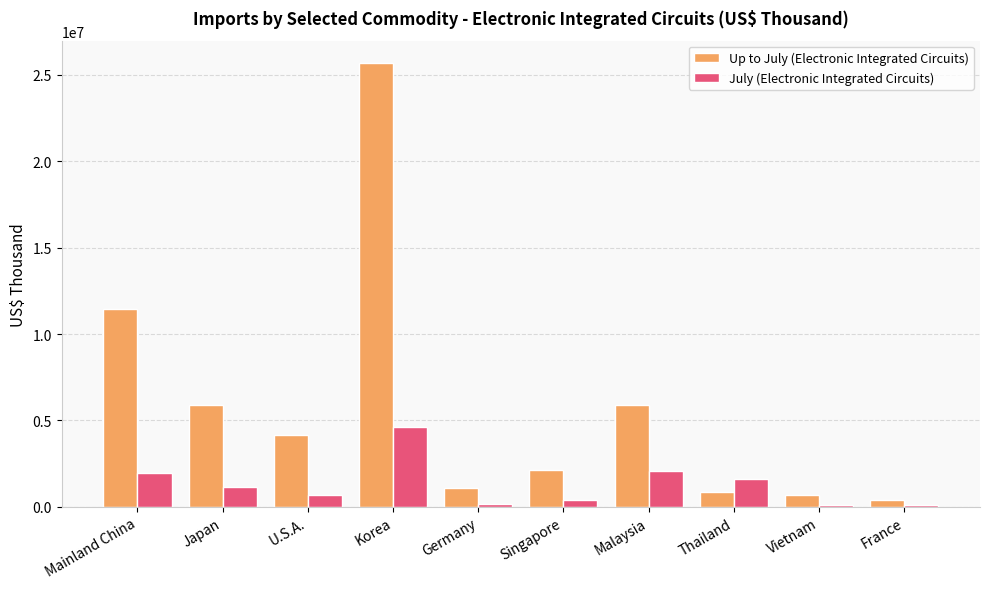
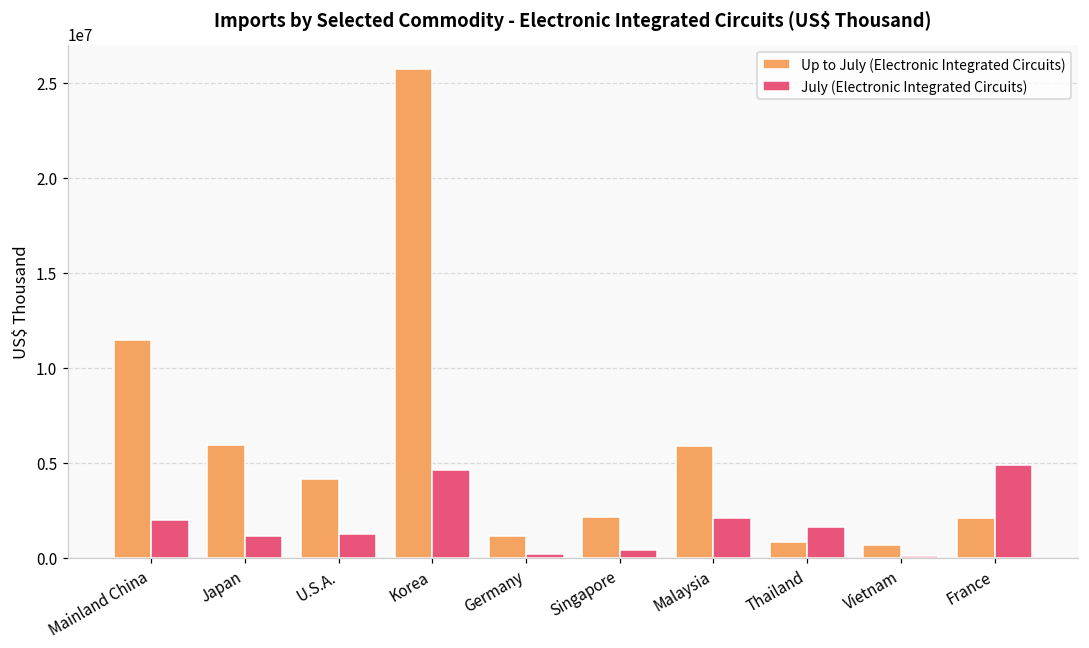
  {
    "Up to July (Electronic Integrated Circuits)": {
      "Mainland China": 11400000,
      "Japan": 5900000,
      "U.S.A.": 4200000,
      "Korea": 25700000,
      "Germany": 1100000,
      "Singapore": 2100000,
      "Malaysia": 5900000,
      "Thailand": 800000,
      "Vietnam": 700000,
-     "France": 400000
+     "France": 2100000
    },
    "July (Electronic Integrated Circuits)": {
      "Mainland China": 2000000,
      "Japan": 1100000,
-     "U.S.A.": 700000,
+     "U.S.A.": 1200000,
      "Korea": 4600000,
      "Germany": 200000,
      "Singapore": 400000,
      "Malaysia": 2100000,
      "Thailand": 1600000,
-     "France": 100000
+     "France": 4900000
    }
  }
